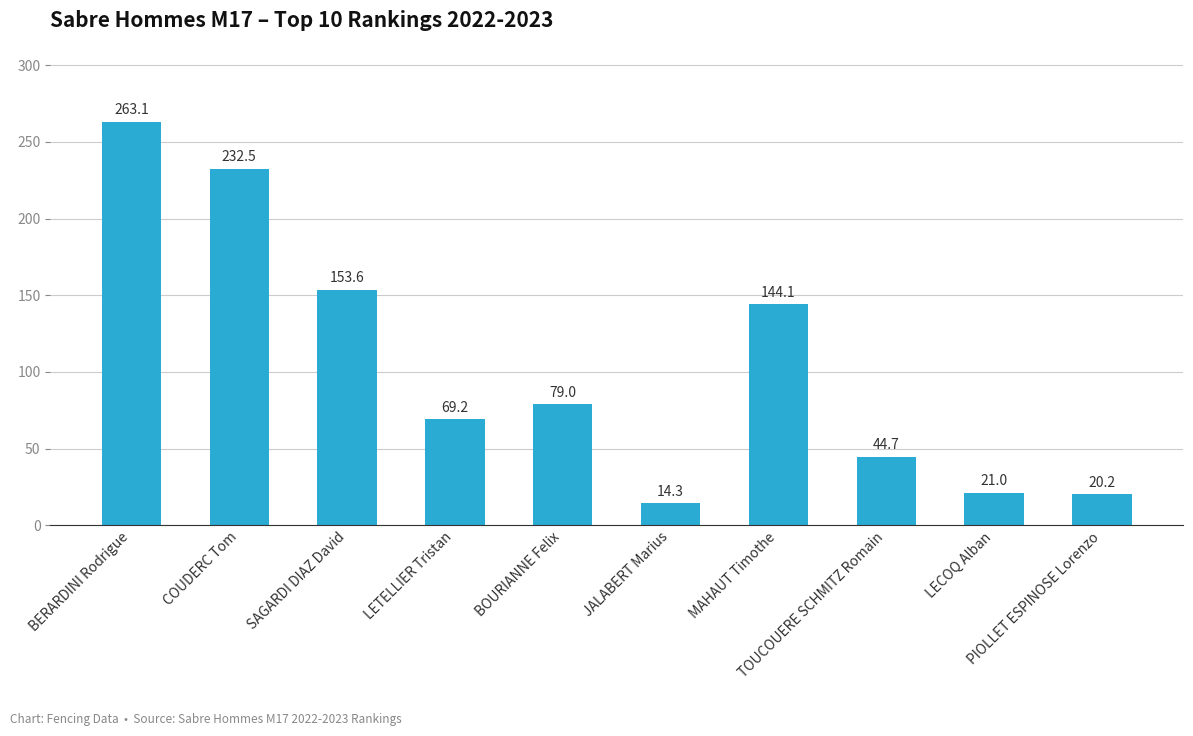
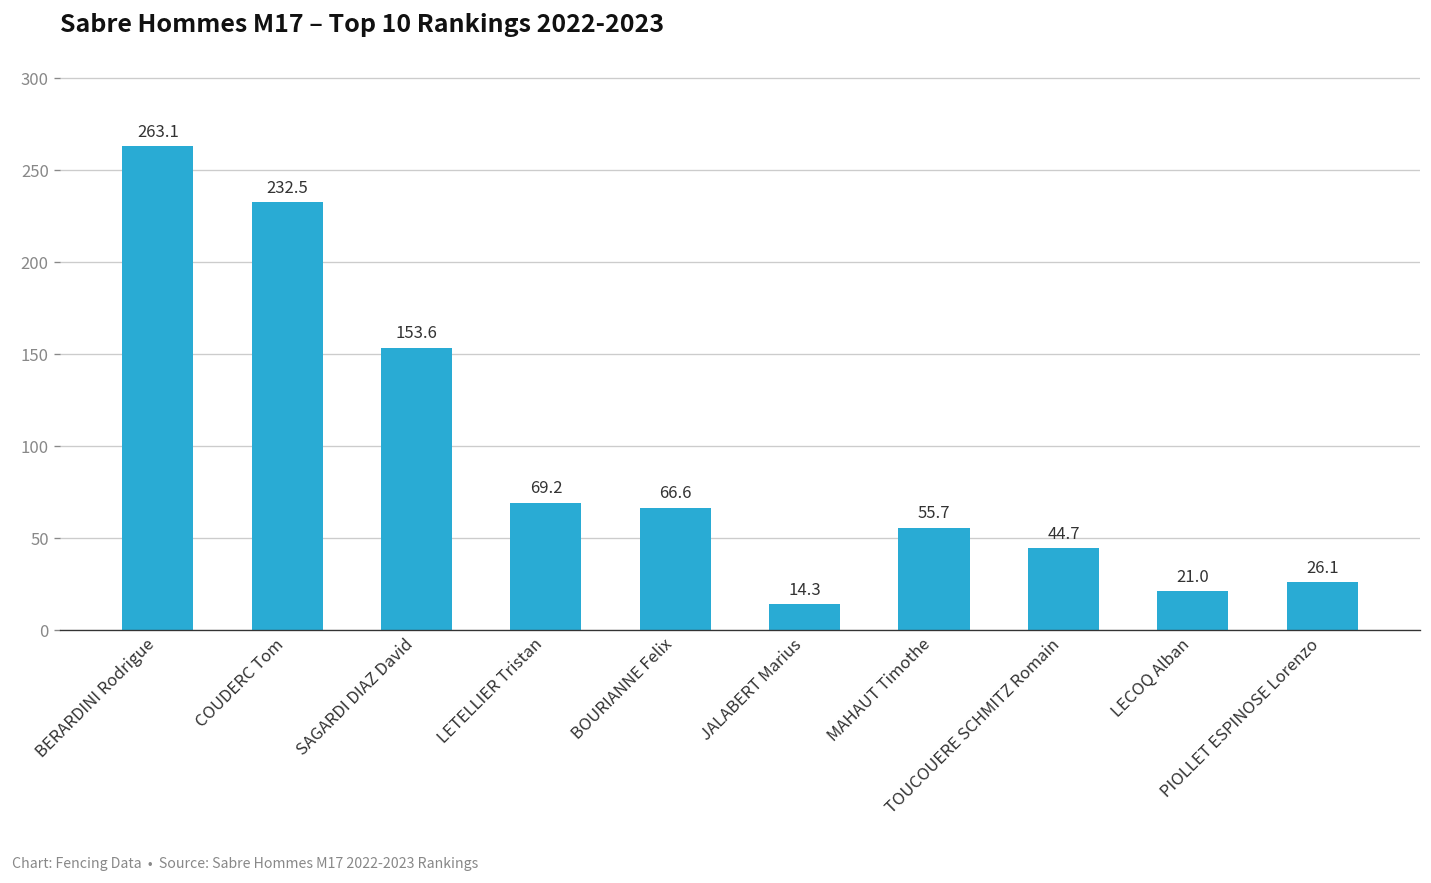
  {
    "BERARDINI Rodrigue": 263.1,
    "COUDERC Tom": 232.5,
    "SAGARDI DIAZ David": 153.6,
    "LETELLIER Tristan": 69.2,
-   "BOURIANNE Felix": 79.0,
+   "BOURIANNE Felix": 66.6,
    "JALABERT Marius": 14.3,
-   "MAHAUT Timothe": 144.1,
+   "MAHAUT Timothe": 55.7,
    "TOUCOUERE SCHMITZ Romain": 44.7,
    "LECOQ Alban": 21.0,
-   "PIOLLET ESPINOSE Lorenzo": 20.2
+   "PIOLLET ESPINOSE Lorenzo": 26.1
  }
